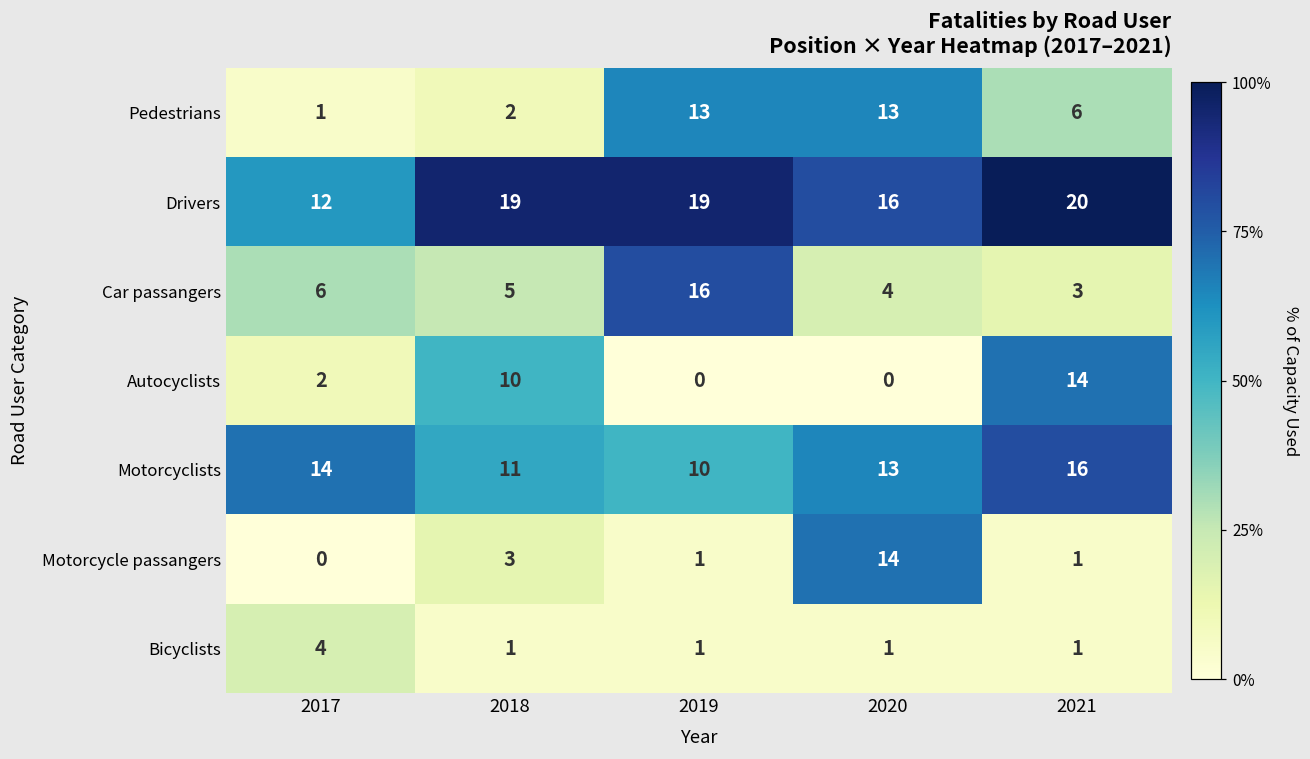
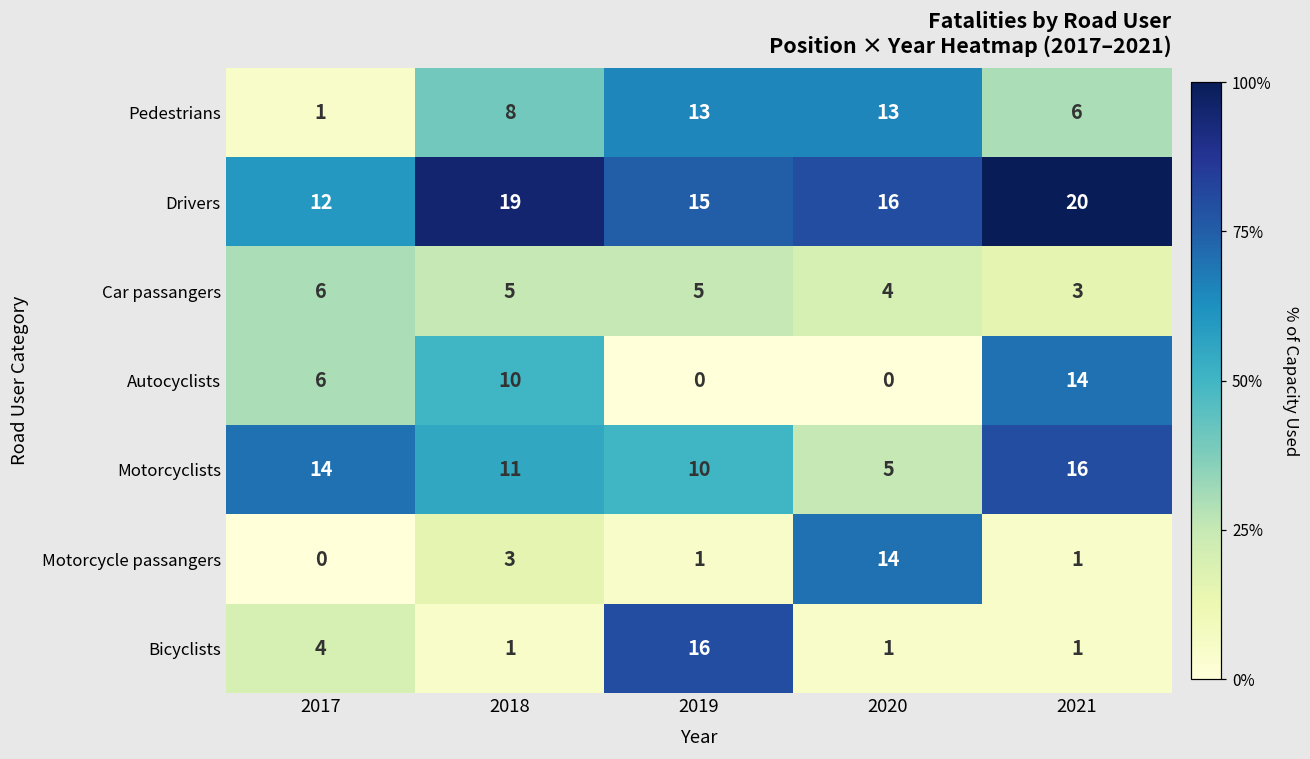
  {
    "Pedestrians": {
      "2017": 1,
-     "2018": 2,
+     "2018": 8,
      "2019": 13,
      "2020": 13,
      "2021": 6
    },
    "Drivers": {
      "2017": 12,
      "2018": 19,
-     "2019": 19,
+     "2019": 15,
      "2020": 16,
      "2021": 20
    },
    "Car passangers": {
      "2017": 6,
      "2018": 5,
-     "2019": 16,
+     "2019": 5,
      "2020": 4,
      "2021": 3
    },
    "Autocyclists": {
-     "2017": 2,
+     "2017": 6,
      "2018": 10,
      "2019": 0,
      "2020": 0,
      "2021": 14
    },
    "Motorcyclists": {
      "2017": 14,
      "2018": 11,
      "2019": 10,
-     "2020": 13,
+     "2020": 5,
      "2021": 16
    },
    "Motorcycle passangers": {
      "2017": 0,
      "2018": 3,
      "2019": 1,
      "2020": 14,
      "2021": 1
    },
    "Bicyclists": {
      "2017": 4,
      "2018": 1,
-     "2019": 1,
+     "2019": 16,
      "2020": 1,
      "2021": 1
    }
  }
